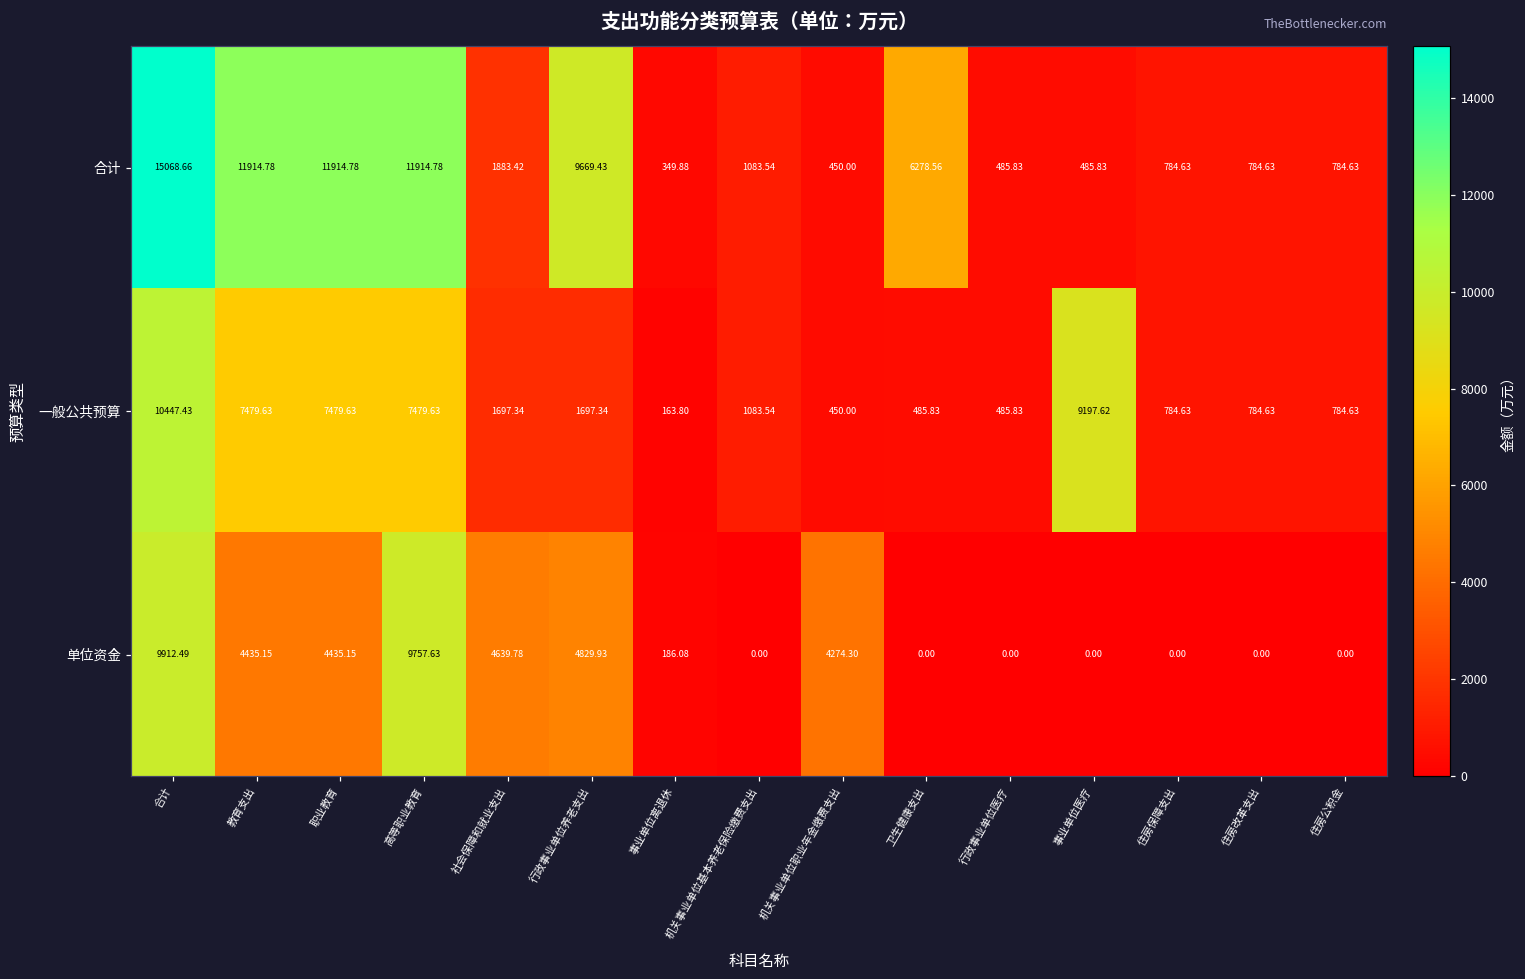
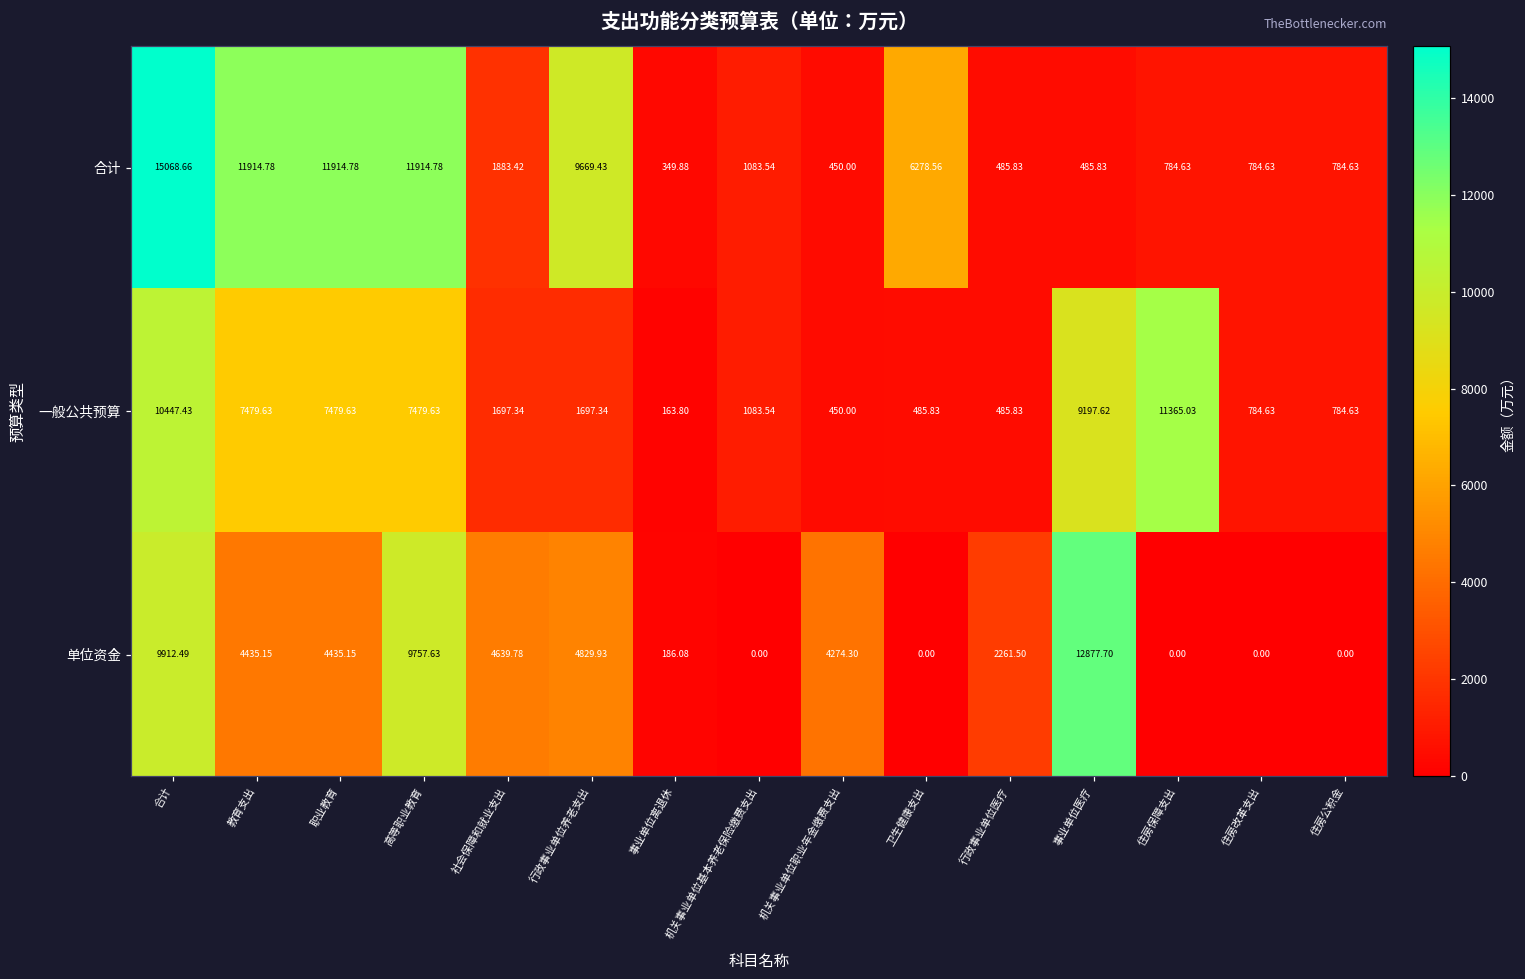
  {
    "合计": {
      "合计": 15068.66,
      "教育支出": 11914.78,
      "职业教育": 11914.78,
      "高等职业教育": 11914.78,
      "社会保障和就业支出": 1883.42,
      "行政事业单位养老支出": 9669.43,
      "事业单位离退休": 349.88,
      "机关事业单位基本养老保险缴费支出": 1083.54,
      "机关事业单位职业年金缴费支出": 450.00,
      "卫生健康支出": 6278.56,
      "行政事业单位医疗": 485.83,
      "事业单位医疗": 485.83,
      "住房保障支出": 784.63,
      "住房改革支出": 784.63,
      "住房公积金": 784.63
    },
    "一般公共预算": {
      "合计": 10447.43,
      "教育支出": 7479.63,
      "职业教育": 7479.63,
      "高等职业教育": 7479.63,
      "社会保障和就业支出": 1697.34,
      "行政事业单位养老支出": 1697.34,
      "事业单位离退休": 163.80,
      "机关事业单位基本养老保险缴费支出": 1083.54,
      "机关事业单位职业年金缴费支出": 450.00,
      "卫生健康支出": 485.83,
      "行政事业单位医疗": 485.83,
      "事业单位医疗": 9197.62,
-     "住房保障支出": 784.63,
+     "住房保障支出": 11365.03,
      "住房改革支出": 784.63,
      "住房公积金": 784.63
    },
    "单位资金": {
      "合计": 9912.49,
      "教育支出": 4435.15,
      "职业教育": 4435.15,
      "高等职业教育": 9757.63,
      "社会保障和就业支出": 4639.78,
      "行政事业单位养老支出": 4829.93,
      "事业单位离退休": 186.08,
      "机关事业单位基本养老保险缴费支出": 0.00,
      "机关事业单位职业年金缴费支出": 4274.30,
      "卫生健康支出": 0.00,
-     "行政事业单位医疗": 0.00,
-     "事业单位医疗": 0.00,
+     "行政事业单位医疗": 2261.50,
+     "事业单位医疗": 12877.70,
      "住房保障支出": 0.00,
      "住房改革支出": 0.00,
      "住房公积金": 0.00
    }
  }
